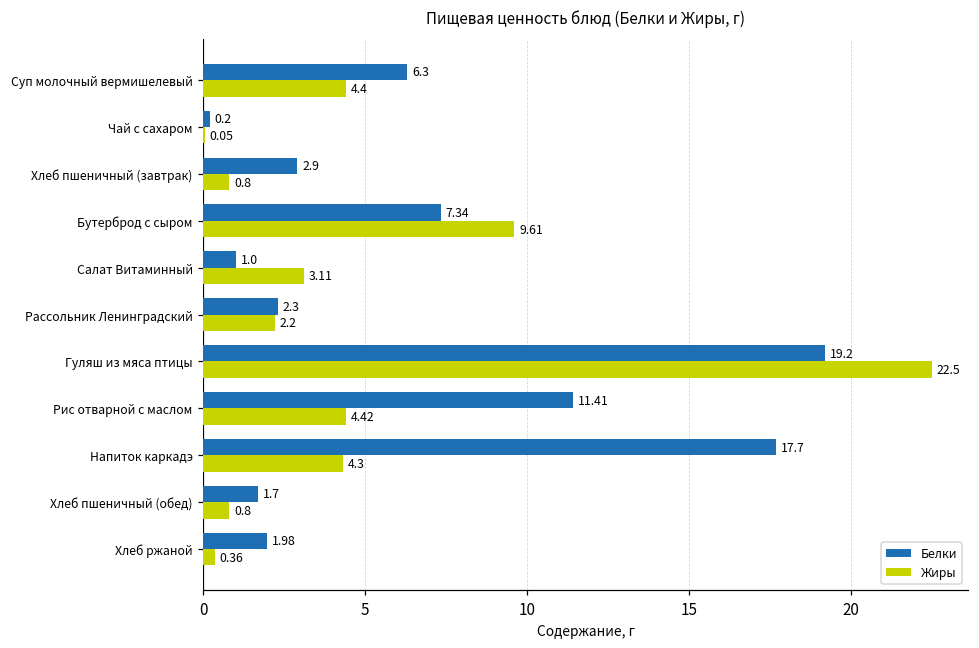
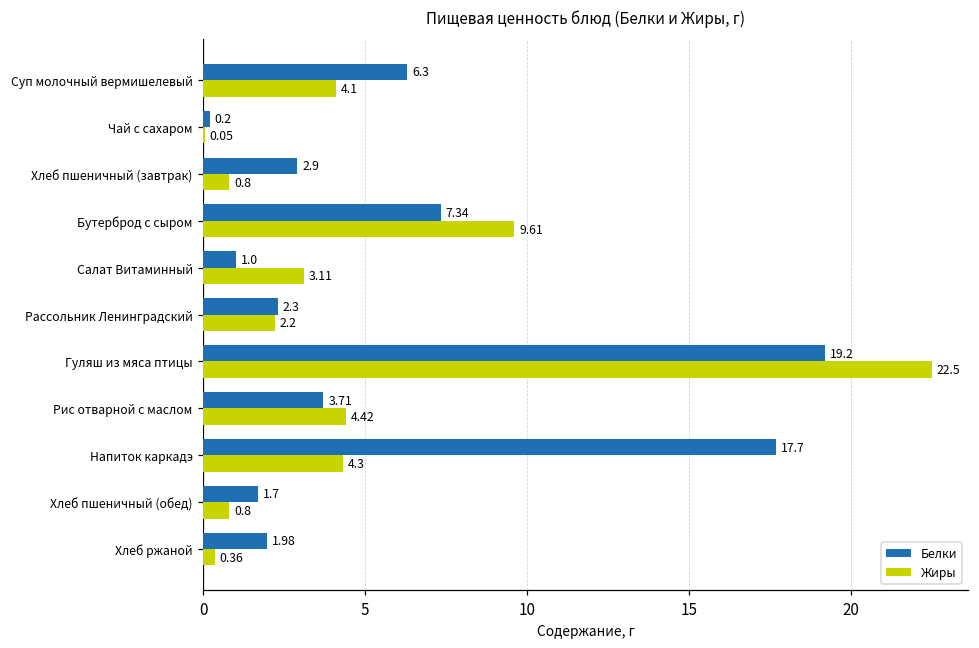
  {
    "Белки": {
      "Суп молочный вермишелевый": 6.3,
      "Чай с сахаром": 0.2,
      "Хлеб пшеничный (завтрак)": 2.9,
      "Бутерброд с сыром": 7.34,
      "Салат Витаминный": 1.0,
      "Рассольник Ленинградский": 2.3,
      "Гуляш из мяса птицы": 19.2,
-     "Рис отварной с маслом": 11.41,
+     "Рис отварной с маслом": 3.71,
      "Напиток каркадэ": 17.7,
      "Хлеб пшеничный (обед)": 1.7,
      "Хлеб ржаной": 1.98
    },
    "Жиры": {
-     "Суп молочный вермишелевый": 4.4,
+     "Суп молочный вермишелевый": 4.1,
      "Чай с сахаром": 0.05,
      "Хлеб пшеничный (завтрак)": 0.8,
      "Бутерброд с сыром": 9.61,
      "Салат Витаминный": 3.11,
      "Рассольник Ленинградский": 2.2,
      "Гуляш из мяса птицы": 22.5,
      "Рис отварной с маслом": 4.42,
      "Напиток каркадэ": 4.3,
      "Хлеб пшеничный (обед)": 0.8,
      "Хлеб ржаной": 0.36
    }
  }
